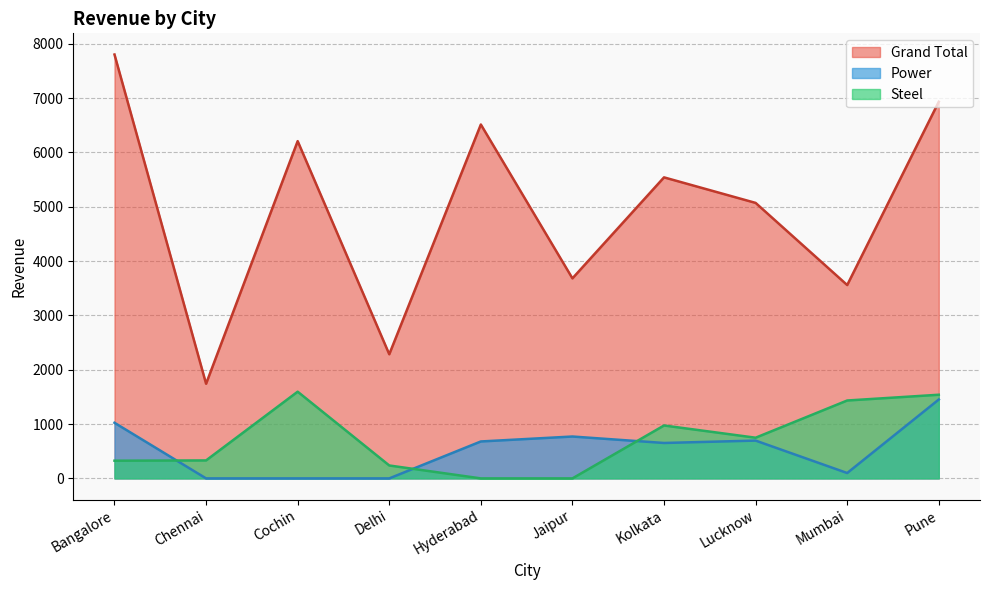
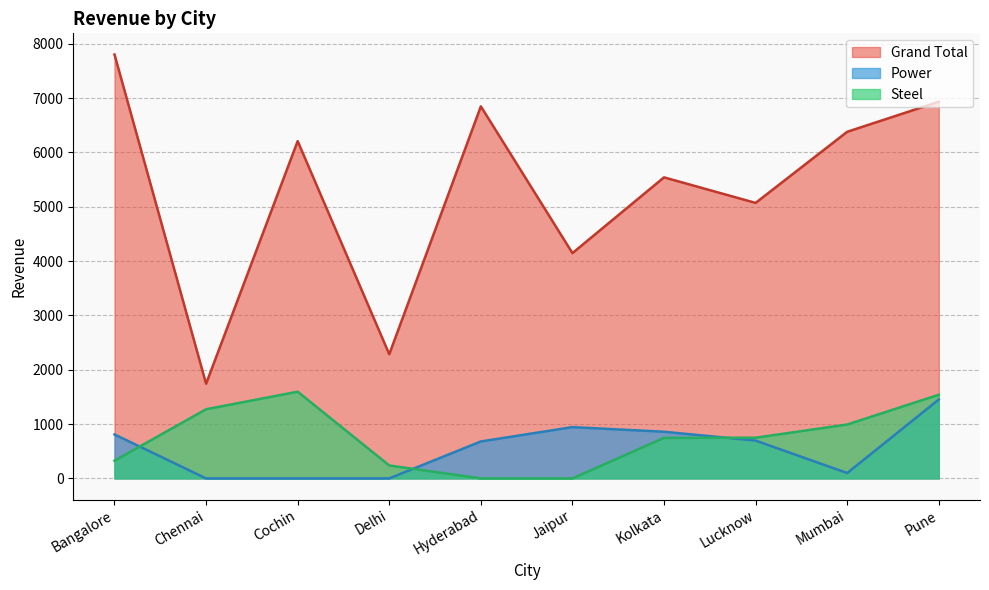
  {
    "Grand Total": {
      "Bangalore": 7800,
      "Chennai": 1700,
      "Cochin": 6200,
      "Delhi": 2300,
-     "Hyderabad": 6500,
-     "Jaipur": 3700,
+     "Hyderabad": 6800,
+     "Jaipur": 4100,
      "Kolkata": 5500,
      "Lucknow": 5100,
-     "Mumbai": 3600
+     "Mumbai": 6400
    },
    "Power": {
-     "Bangalore": 1000,
+     "Bangalore": 800,
      "Chennai": 0,
      "Cochin": 0,
      "Delhi": 0,
      "Hyderabad": 700,
-     "Jaipur": 800,
-     "Kolkata": 700,
+     "Jaipur": 900,
+     "Kolkata": 900,
      "Lucknow": 700,
      "Mumbai": 100,
      "Pune": 1500
    },
    "Steel": {
      "Bangalore": 300,
-     "Chennai": 300,
+     "Chennai": 1300,
      "Cochin": 1600,
      "Delhi": 200,
      "Hyderabad": 0,
      "Jaipur": 0,
-     "Kolkata": 1000,
+     "Kolkata": 700,
      "Lucknow": 700,
-     "Mumbai": 1400,
+     "Mumbai": 1000,
      "Pune": 1500
    }
  }
